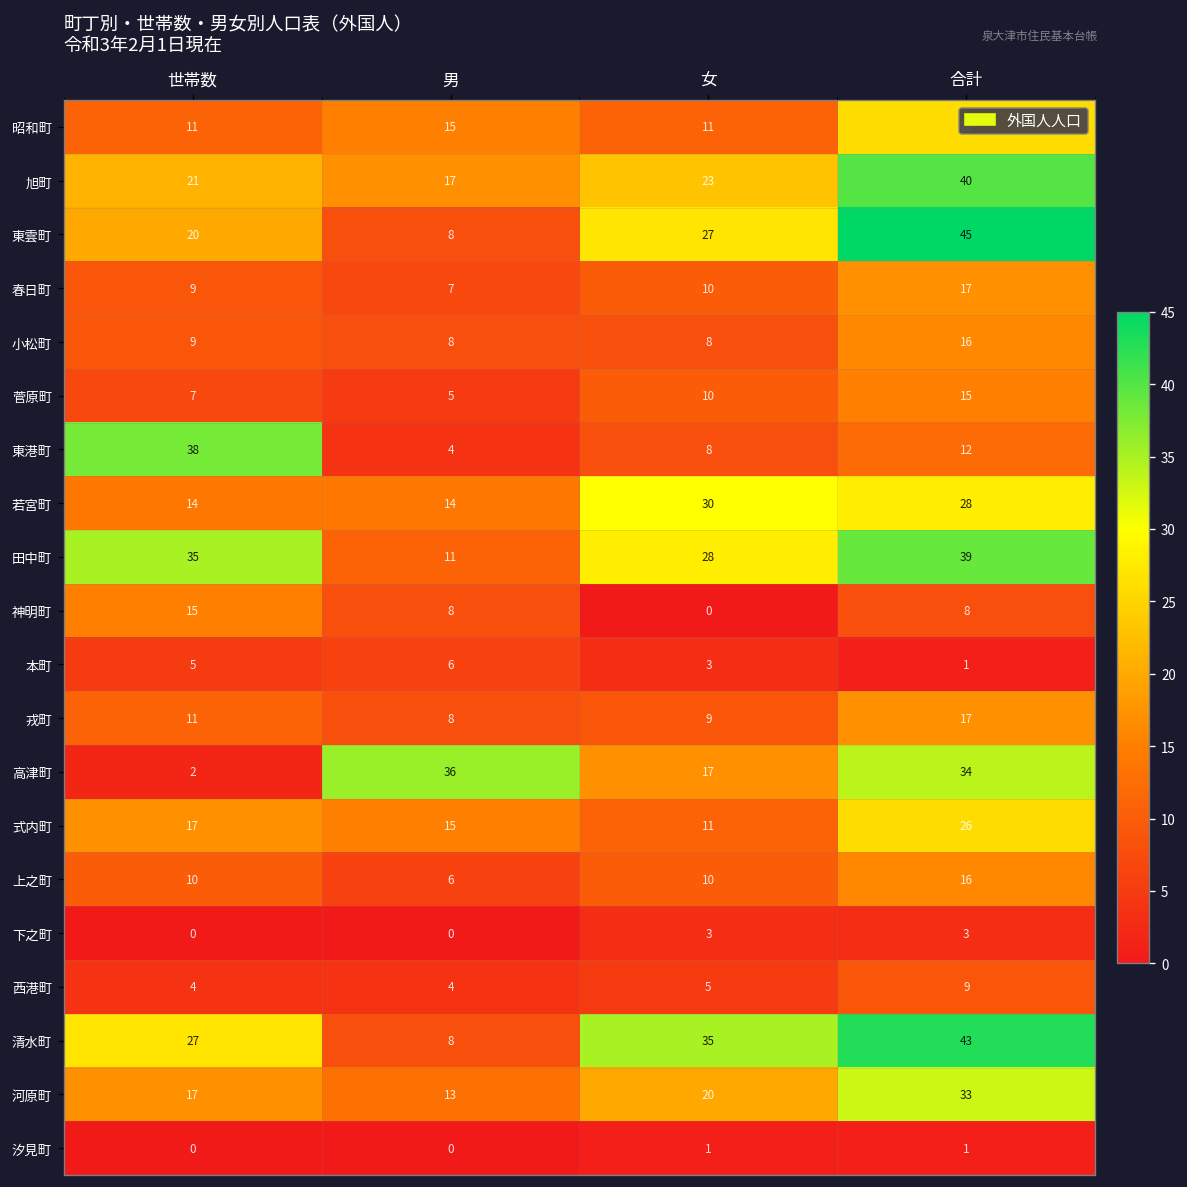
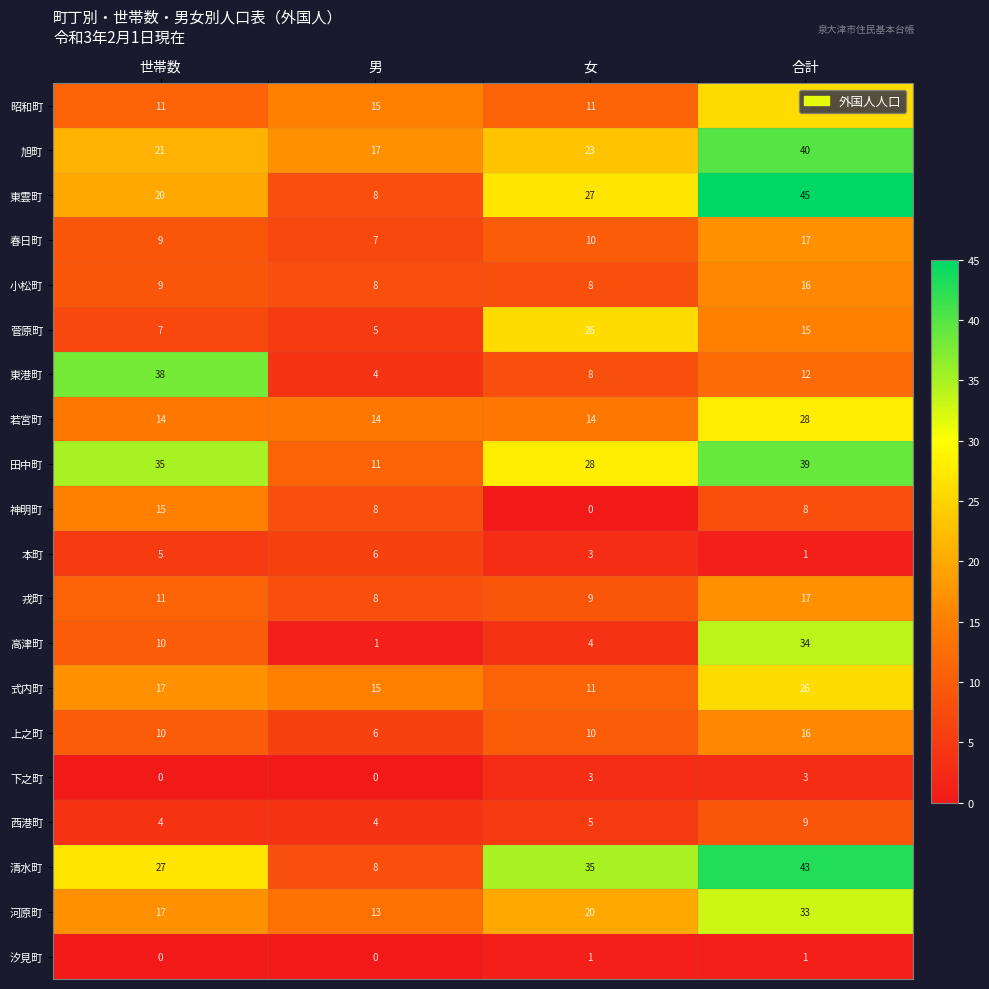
  {
    "昭和町": {
      "世帯数": 11,
      "男": 15,
      "女": 11
    },
    "旭町": {
      "世帯数": 21,
      "男": 17,
      "女": 23,
      "合計": 40
    },
    "東雲町": {
      "世帯数": 20,
      "男": 8,
      "女": 27,
      "合計": 45
    },
    "春日町": {
      "世帯数": 9,
      "男": 7,
      "女": 10,
      "合計": 17
    },
    "小松町": {
      "世帯数": 9,
      "男": 8,
      "女": 8,
      "合計": 16
    },
    "菅原町": {
      "世帯数": 7,
      "男": 5,
-     "女": 10,
+     "女": 26,
      "合計": 15
    },
    "東港町": {
      "世帯数": 38,
      "男": 4,
      "女": 8,
      "合計": 12
    },
    "若宮町": {
      "世帯数": 14,
      "男": 14,
-     "女": 30,
+     "女": 14,
      "合計": 28
    },
    "田中町": {
      "世帯数": 35,
      "男": 11,
      "女": 28,
      "合計": 39
    },
    "神明町": {
      "世帯数": 15,
      "男": 8,
      "女": 0,
      "合計": 8
    },
    "本町": {
      "世帯数": 5,
      "男": 6,
      "女": 3,
      "合計": 1
    },
    "戎町": {
      "世帯数": 11,
      "男": 8,
      "女": 9,
      "合計": 17
    },
    "高津町": {
-     "世帯数": 2,
-     "男": 36,
-     "女": 17,
+     "世帯数": 10,
+     "男": 1,
+     "女": 4,
      "合計": 34
    },
    "式内町": {
      "世帯数": 17,
      "男": 15,
      "女": 11,
      "合計": 26
    },
    "上之町": {
      "世帯数": 10,
      "男": 6,
      "女": 10,
      "合計": 16
    },
    "下之町": {
      "世帯数": 0,
      "男": 0,
      "女": 3,
      "合計": 3
    },
    "西港町": {
      "世帯数": 4,
      "男": 4,
      "女": 5,
      "合計": 9
    },
    "清水町": {
      "世帯数": 27,
      "男": 8,
      "女": 35,
      "合計": 43
    },
    "河原町": {
      "世帯数": 17,
      "男": 13,
      "女": 20,
      "合計": 33
    },
    "汐見町": {
      "世帯数": 0,
      "男": 0,
      "女": 1,
      "合計": 1
    }
  }
